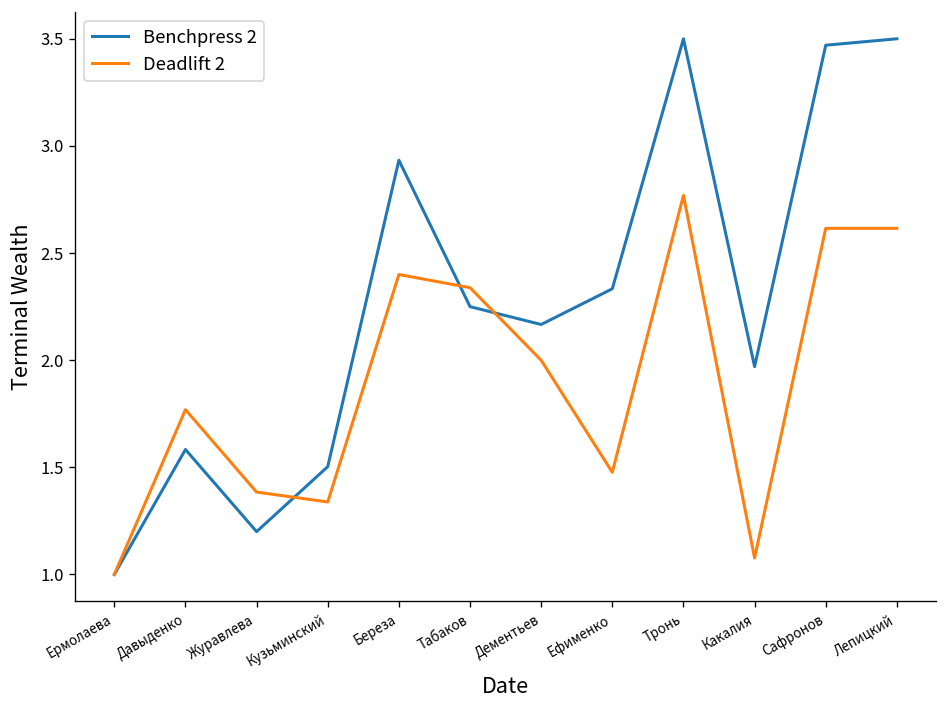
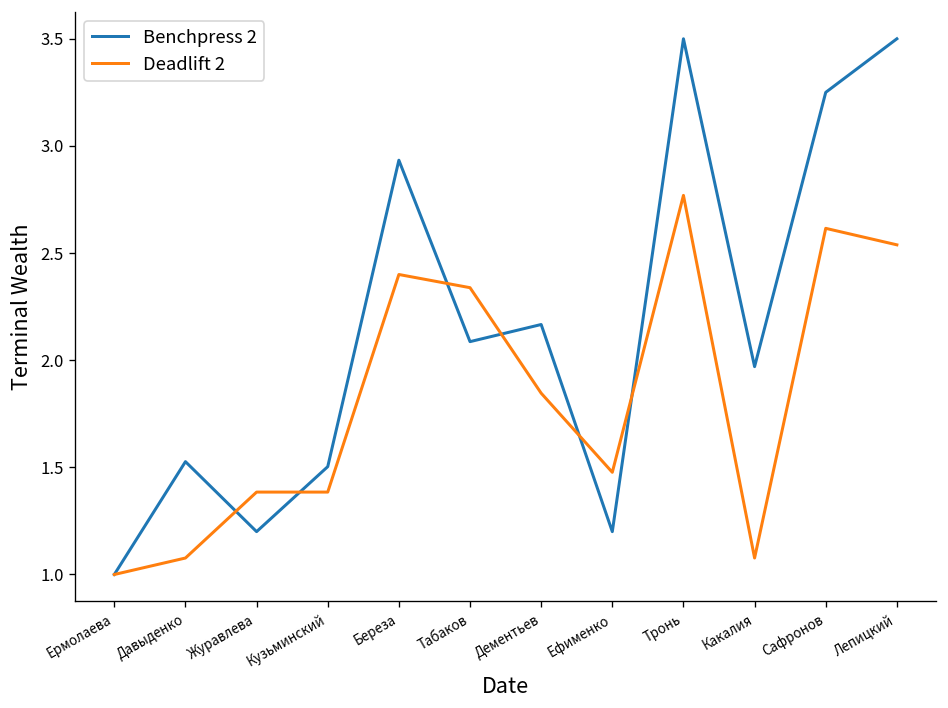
  {
    "Benchpress 2": {
-     "Давыденко": 1.58,
+     "Давыденко": 1.53,
      "Журавлева": 1.20,
      "Кузьминский": 1.50,
      "Береза": 2.93,
-     "Табаков": 2.25,
+     "Табаков": 2.09,
      "Дементьев": 2.17,
-     "Ефименко": 2.33,
+     "Ефименко": 1.20,
      "Тронь": 3.50,
      "Какалия": 1.97,
-     "Сафронов": 3.47,
+     "Сафронов": 3.25,
      "Лепицкий": 3.50
    },
    "Deadlift 2": {
-     "Давыденко": 1.77,
+     "Давыденко": 1.08,
      "Журавлева": 1.38,
-     "Кузьминский": 1.34,
+     "Кузьминский": 1.38,
      "Береза": 2.40,
      "Табаков": 2.34,
-     "Дементьев": 2.00,
+     "Дементьев": 1.85,
      "Ефименко": 1.48,
      "Тронь": 2.77,
      "Какалия": 1.08,
      "Сафронов": 2.62,
-     "Лепицкий": 2.62
+     "Лепицкий": 2.54
    }
  }
